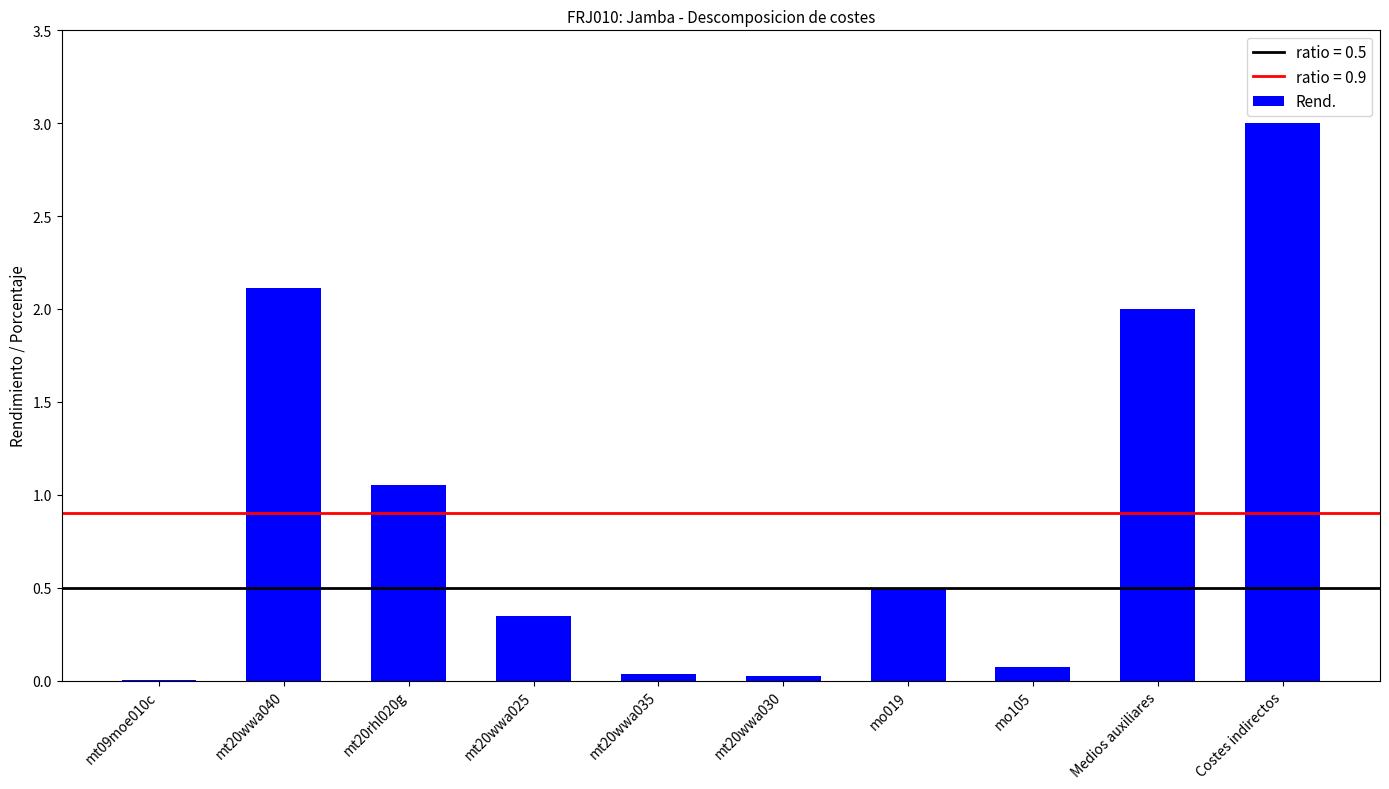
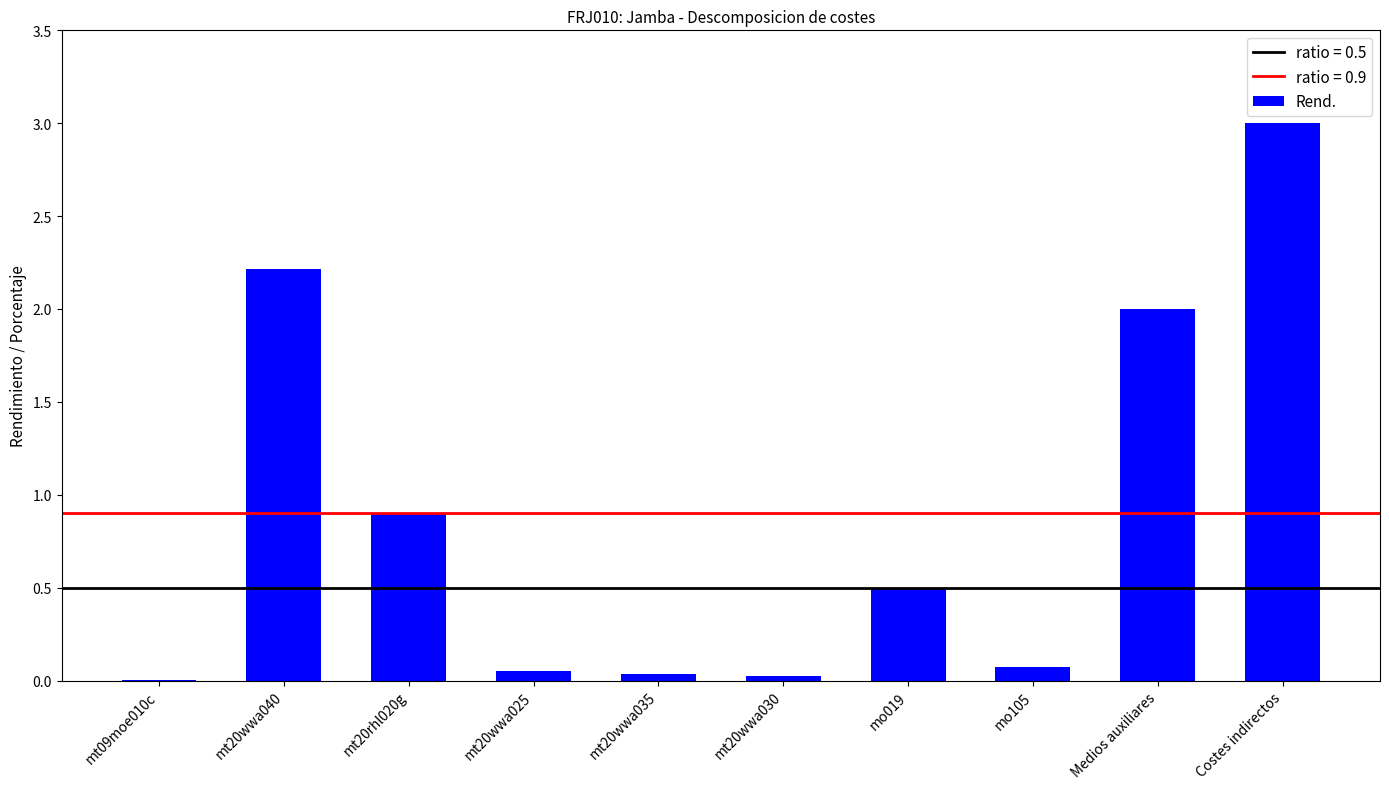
  {
-   "mt20wwa040": 2.11,
-   "mt20rhl020g": 1.05,
-   "mt20wwa025": 0.35,
+   "mt20wwa040": 2.21,
+   "mt20rhl020g": 0.90,
+   "mt20wwa025": 0.05,
    "mt20wwa035": 0.04,
    "mt20wwa030": 0.03,
    "mo019": 0.50,
    "mo105": 0.07,
    "Medios auxiliares": 2.00,
    "Costes indirectos": 3.00
  }
